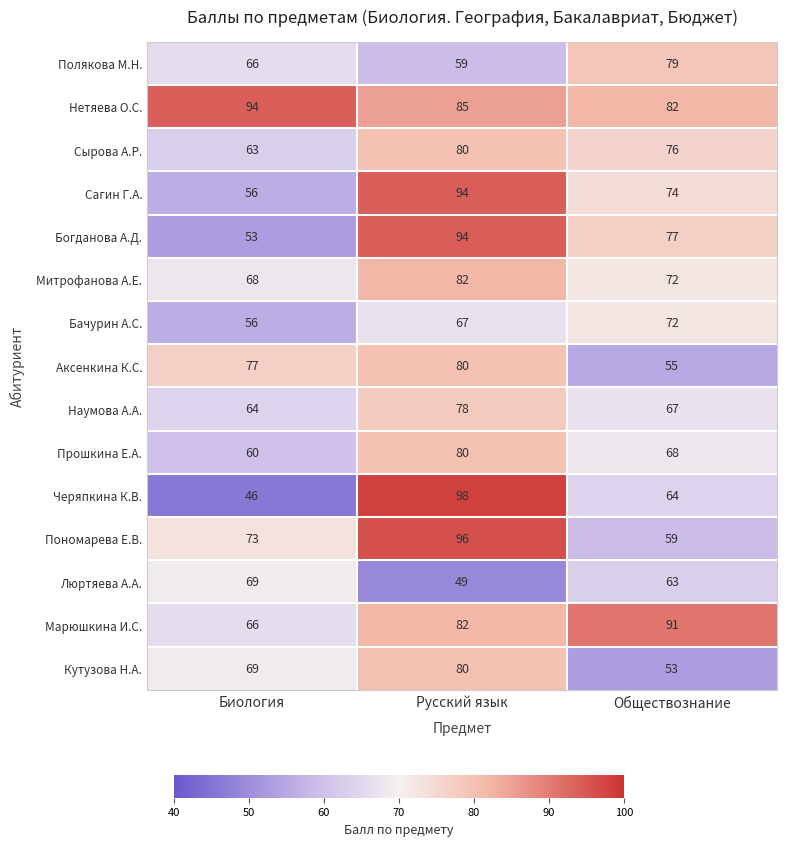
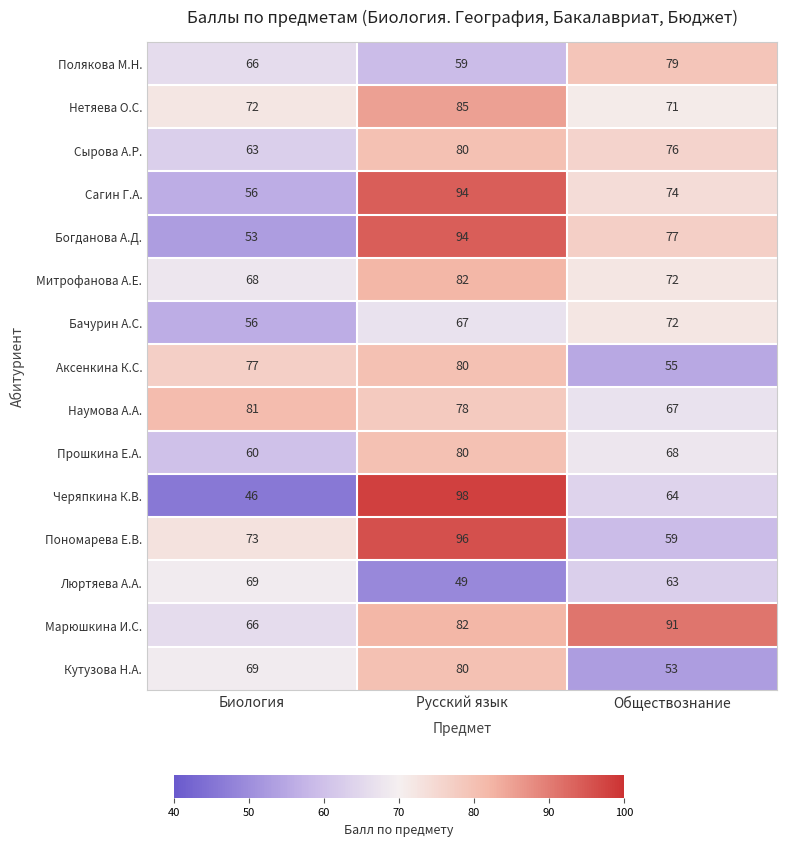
  {
    "Полякова М.Н.": {
      "Биология": 66,
      "Русский язык": 59,
      "Обществознание": 79
    },
    "Нетяева О.С.": {
-     "Биология": 94,
+     "Биология": 72,
      "Русский язык": 85,
-     "Обществознание": 82
+     "Обществознание": 71
    },
    "Сырова А.Р.": {
      "Биология": 63,
      "Русский язык": 80,
      "Обществознание": 76
    },
    "Сагин Г.А.": {
      "Биология": 56,
      "Русский язык": 94,
      "Обществознание": 74
    },
    "Богданова А.Д.": {
      "Биология": 53,
      "Русский язык": 94,
      "Обществознание": 77
    },
    "Митрофанова А.Е.": {
      "Биология": 68,
      "Русский язык": 82,
      "Обществознание": 72
    },
    "Бачурин А.С.": {
      "Биология": 56,
      "Русский язык": 67,
      "Обществознание": 72
    },
    "Аксенкина К.С.": {
      "Биология": 77,
      "Русский язык": 80,
      "Обществознание": 55
    },
    "Наумова А.А.": {
-     "Биология": 64,
+     "Биология": 81,
      "Русский язык": 78,
      "Обществознание": 67
    },
    "Прошкина Е.А.": {
      "Биология": 60,
      "Русский язык": 80,
      "Обществознание": 68
    },
    "Черяпкина К.В.": {
      "Биология": 46,
      "Русский язык": 98,
      "Обществознание": 64
    },
    "Пономарева Е.В.": {
      "Биология": 73,
      "Русский язык": 96,
      "Обществознание": 59
    },
    "Люртяева А.А.": {
      "Биология": 69,
      "Русский язык": 49,
      "Обществознание": 63
    },
    "Марюшкина И.С.": {
      "Биология": 66,
      "Русский язык": 82,
      "Обществознание": 91
    },
    "Кутузова Н.А.": {
      "Биология": 69,
      "Русский язык": 80,
      "Обществознание": 53
    }
  }
